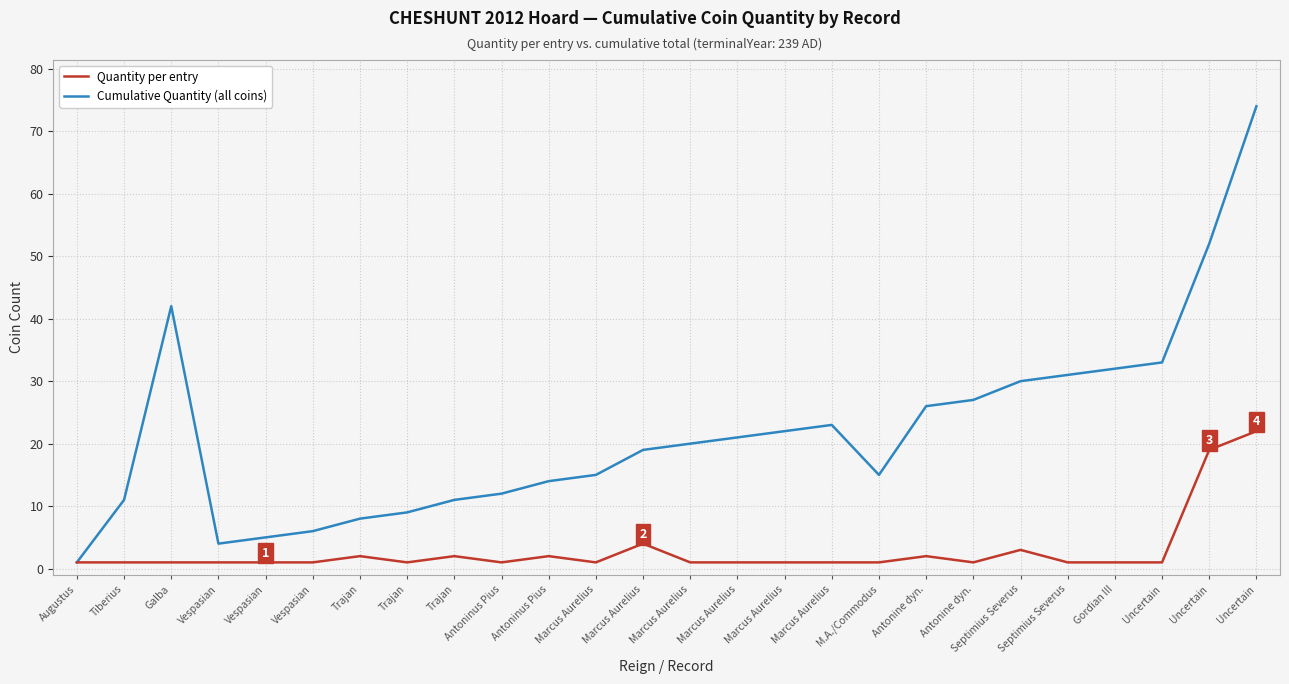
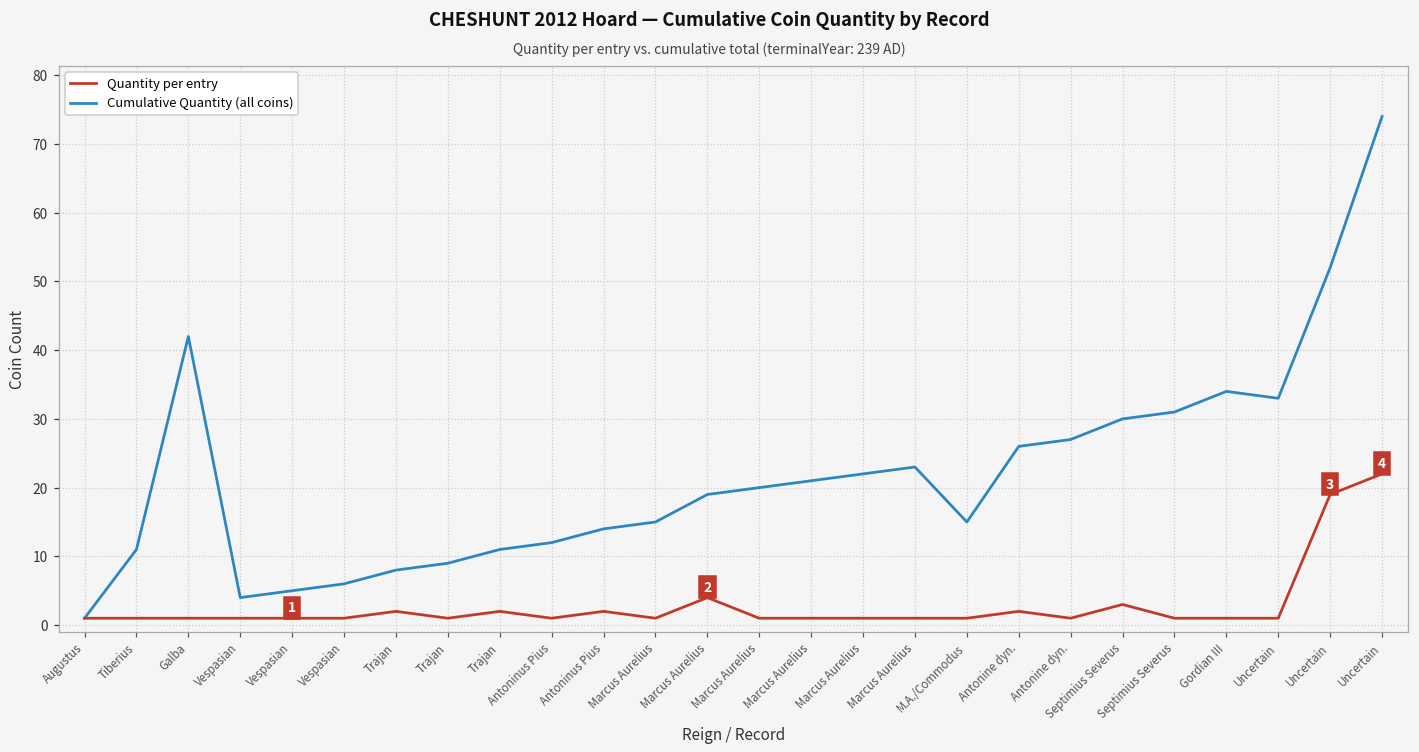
  {
    "Cumulative Quantity (all coins)": {
      "Tiberius": 11,
      "Galba": 42,
      "M.A./Commodus": 15,
-     "Gordian III": 32
+     "Gordian III": 34
    },
    "Quantity per entry": {
      "Tiberius": 1,
      "Galba": 1,
      "M.A./Commodus": 1,
      "Gordian III": 1
    }
  }
